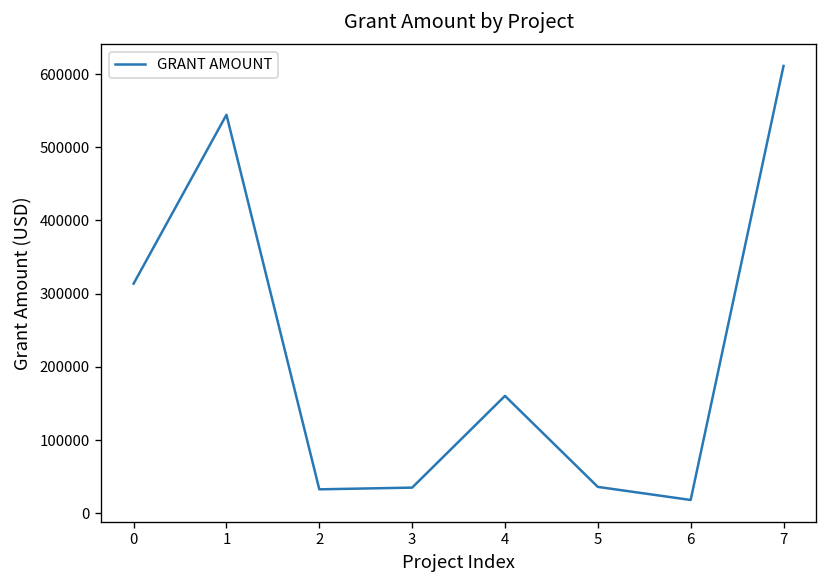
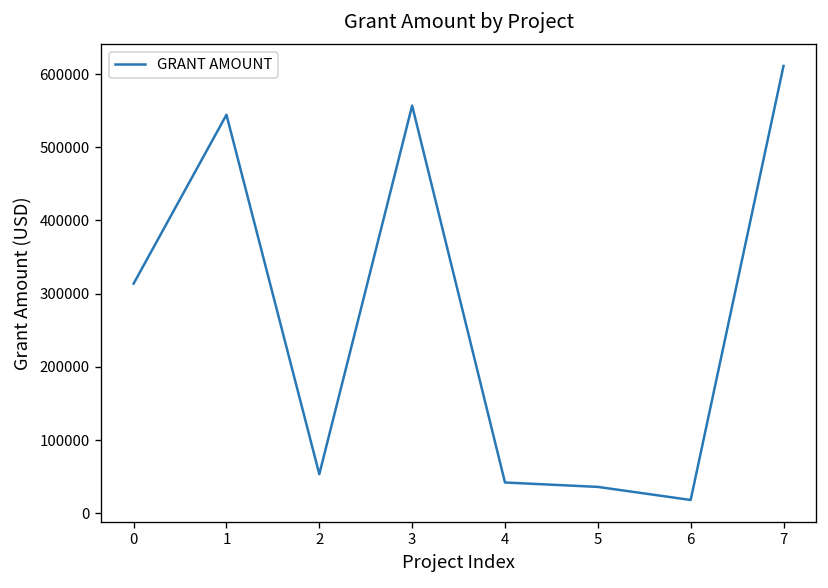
  {
    "0": 310000,
    "1": 540000,
-   "2": 30000,
-   "3": 40000,
-   "4": 160000,
+   "2": 50000,
+   "3": 560000,
+   "4": 40000,
    "5": 40000,
    "6": 20000,
    "7": 610000
  }
